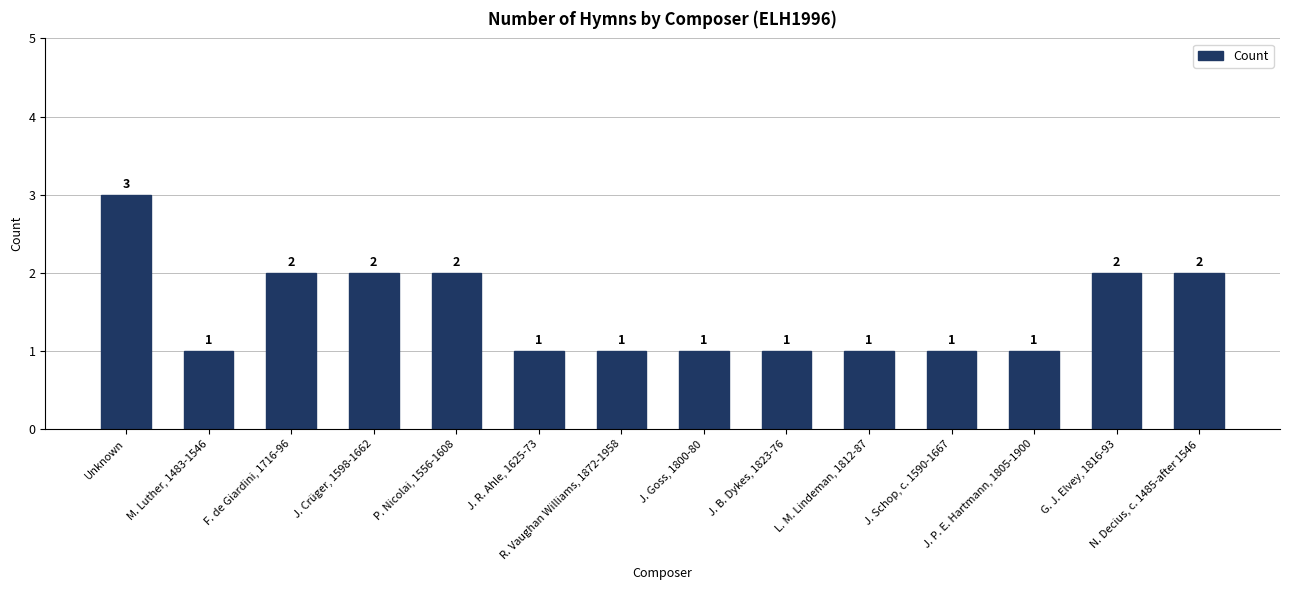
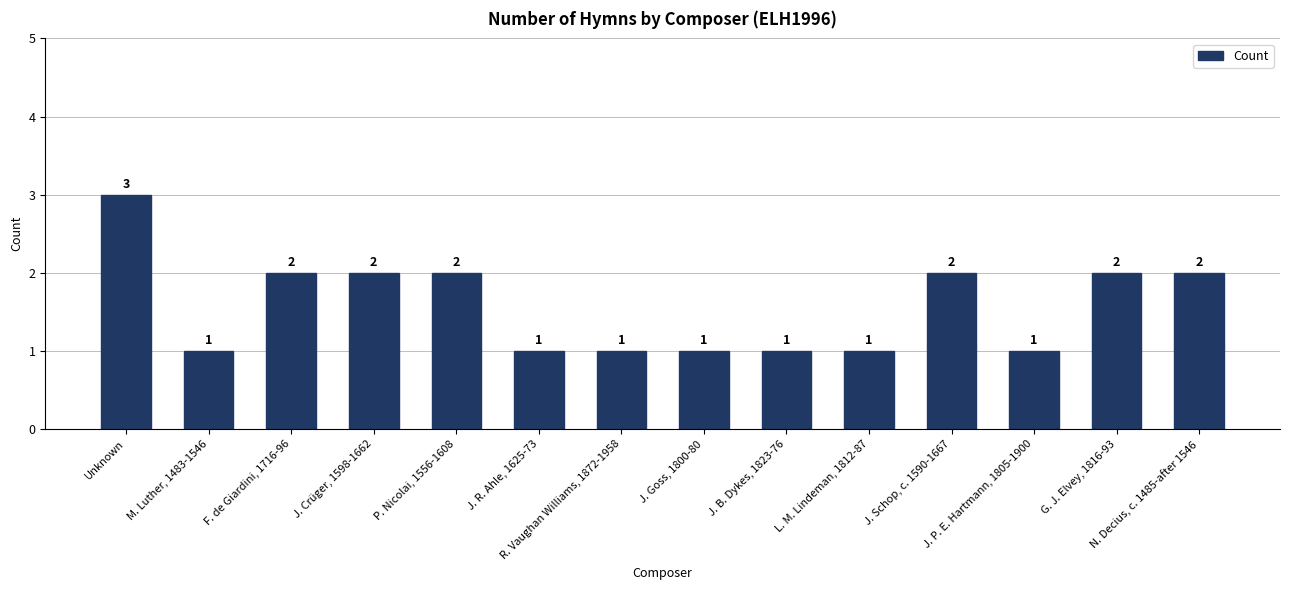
  {
    "Unknown": 3,
    "M. Luther, 1483-1546": 1,
    "F. de Giardini, 1716-96": 2,
    "J. Crüger, 1598-1662": 2,
    "P. Nicolai, 1556-1608": 2,
    "J. R. Ahle, 1625-73": 1,
    "R. Vaughan Williams, 1872-1958": 1,
    "J. Goss, 1800-80": 1,
    "J. B. Dykes, 1823-76": 1,
    "L. M. Lindeman, 1812-87": 1,
-   "J. Schop, c. 1590-1667": 1,
+   "J. Schop, c. 1590-1667": 2,
    "J. P. E. Hartmann, 1805-1900": 1,
    "G. J. Elvey, 1816-93": 2,
    "N. Decius, c. 1485-after 1546": 2
  }
